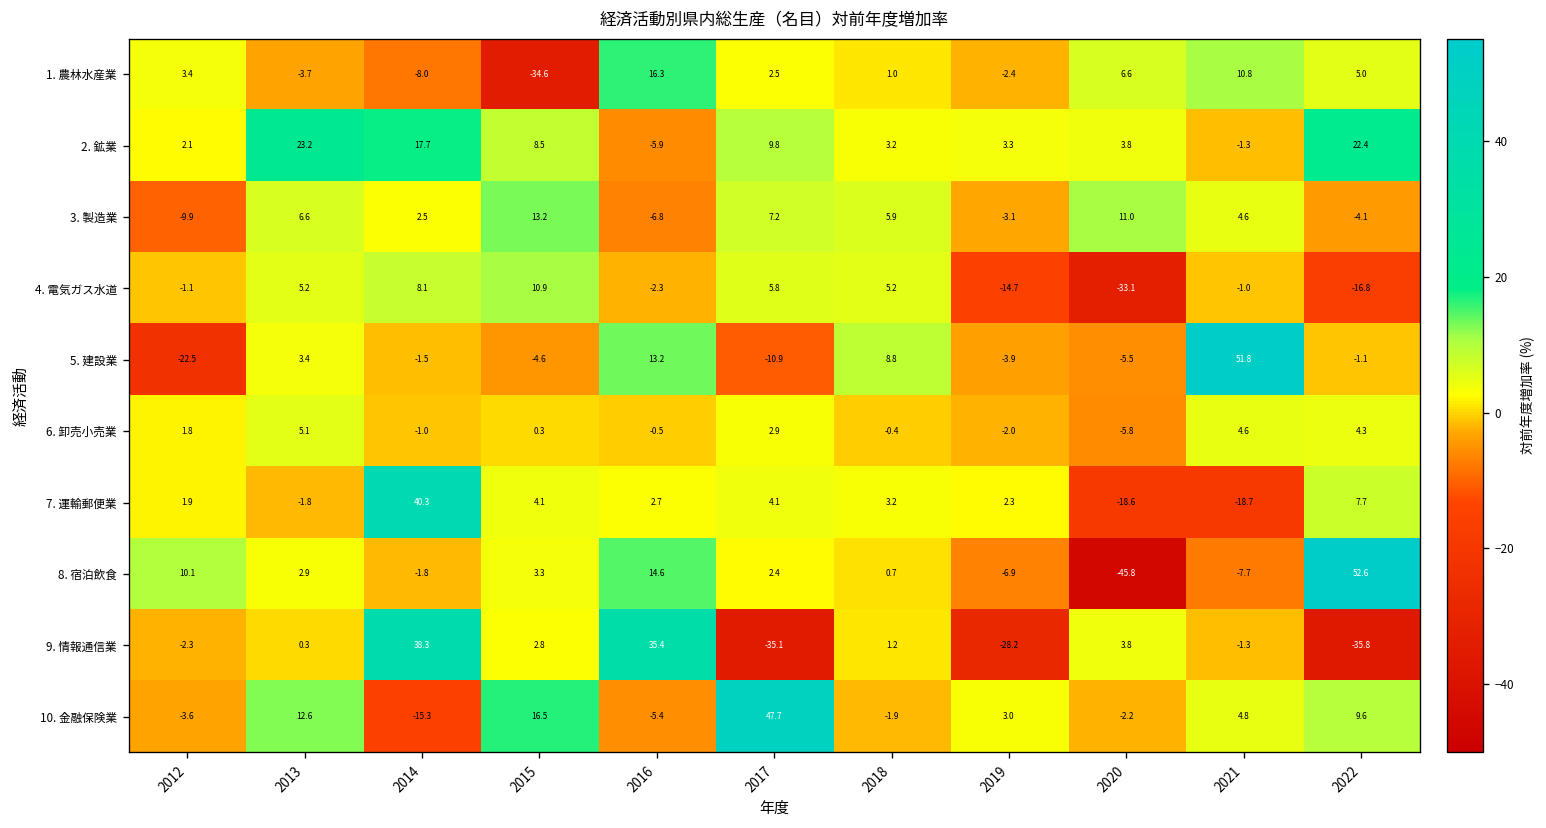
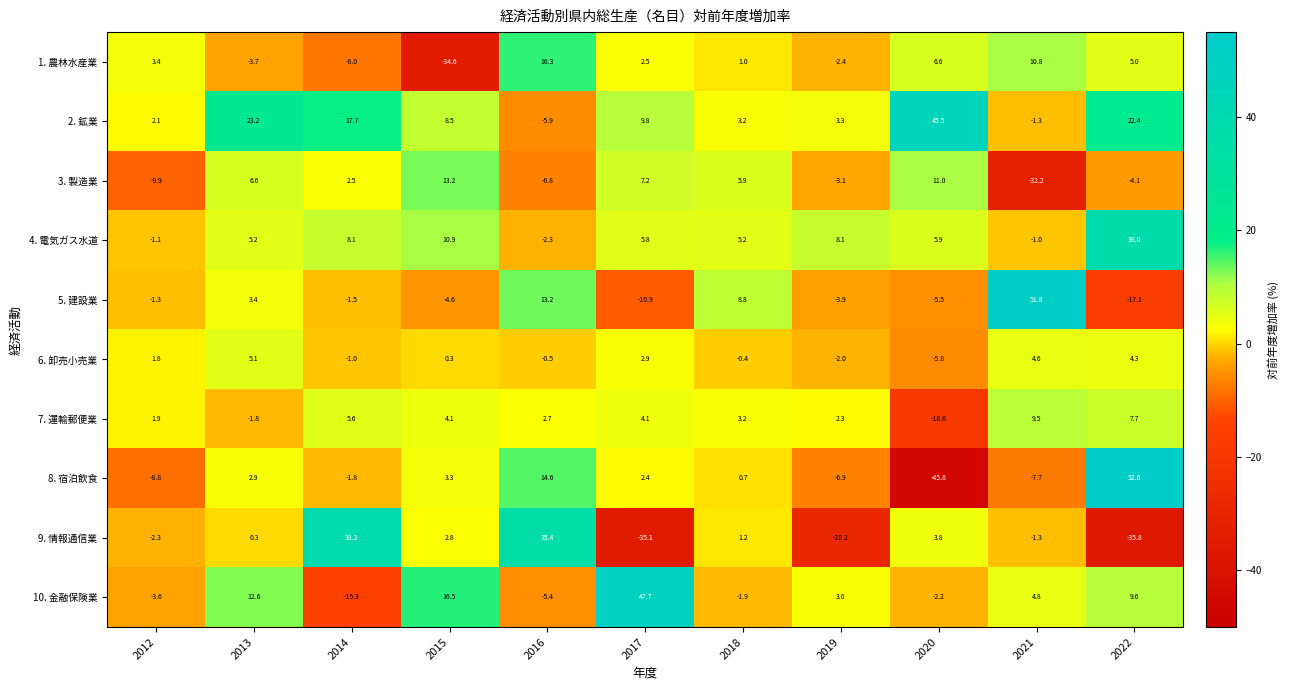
  {
    "1. 農林水産業": {
      "2012": 3.4,
      "2013": -3.7,
      "2014": -8.0,
      "2015": -34.6,
      "2016": 16.3,
      "2017": 2.5,
      "2018": 1.0,
      "2019": -2.4,
      "2020": 6.6,
      "2021": 10.8,
      "2022": 5.0
    },
    "2. 鉱業": {
      "2012": 2.1,
      "2013": 23.2,
      "2014": 17.7,
      "2015": 8.5,
      "2016": -5.9,
      "2017": 9.8,
      "2018": 3.2,
      "2019": 3.3,
-     "2020": 3.8,
+     "2020": 45.5,
      "2021": -1.3,
      "2022": 22.4
    },
    "3. 製造業": {
      "2012": -9.9,
      "2013": 6.6,
      "2014": 2.5,
      "2015": 13.2,
      "2016": -6.8,
      "2017": 7.2,
      "2018": 5.9,
      "2019": -3.1,
      "2020": 11.0,
-     "2021": 4.6,
+     "2021": -32.2,
      "2022": -4.1
    },
    "4. 電気ガス水道": {
      "2012": -1.1,
      "2013": 5.2,
      "2014": 8.1,
      "2015": 10.9,
      "2016": -2.3,
      "2017": 5.8,
      "2018": 5.2,
-     "2019": -14.7,
-     "2020": -33.1,
+     "2019": 8.1,
+     "2020": 5.9,
      "2021": -1.0,
-     "2022": -16.8
+     "2022": 38.0
    },
    "5. 建設業": {
-     "2012": -22.5,
+     "2012": -1.3,
      "2013": 3.4,
      "2014": -1.5,
      "2015": -4.6,
      "2016": 13.2,
      "2017": -10.9,
      "2018": 8.8,
      "2019": -3.9,
      "2020": -5.5,
      "2021": 51.8,
-     "2022": -1.1
+     "2022": -17.1
    },
    "6. 卸売小売業": {
      "2012": 1.8,
      "2013": 5.1,
      "2014": -1.0,
      "2015": 0.3,
      "2016": -0.5,
      "2017": 2.9,
      "2018": -0.4,
      "2019": -2.0,
      "2020": -5.8,
      "2021": 4.6,
      "2022": 4.3
    },
    "7. 運輸郵便業": {
      "2012": 1.9,
      "2013": -1.8,
-     "2014": 40.3,
+     "2014": 5.6,
      "2015": 4.1,
      "2016": 2.7,
      "2017": 4.1,
      "2018": 3.2,
      "2019": 2.3,
      "2020": -18.6,
-     "2021": -18.7,
+     "2021": 9.5,
      "2022": 7.7
    },
    "8. 宿泊飲食": {
-     "2012": 10.1,
+     "2012": -8.8,
      "2013": 2.9,
      "2014": -1.8,
      "2015": 3.3,
      "2016": 14.6,
      "2017": 2.4,
      "2018": 0.7,
      "2019": -6.9,
      "2020": -45.8,
      "2021": -7.7,
      "2022": 52.6
    },
    "9. 情報通信業": {
      "2012": -2.3,
      "2013": 0.3,
      "2014": 38.3,
      "2015": 2.8,
      "2016": 35.4,
      "2017": -35.1,
      "2018": 1.2,
      "2019": -28.2,
      "2020": 3.8,
      "2021": -1.3,
      "2022": -35.8
    },
    "10. 金融保険業": {
      "2012": -3.6,
      "2013": 12.6,
      "2014": -15.3,
      "2015": 16.5,
      "2016": -5.4,
      "2017": 47.7,
      "2018": -1.9,
      "2019": 3.0,
      "2020": -2.2,
      "2021": 4.8,
      "2022": 9.6
    }
  }
